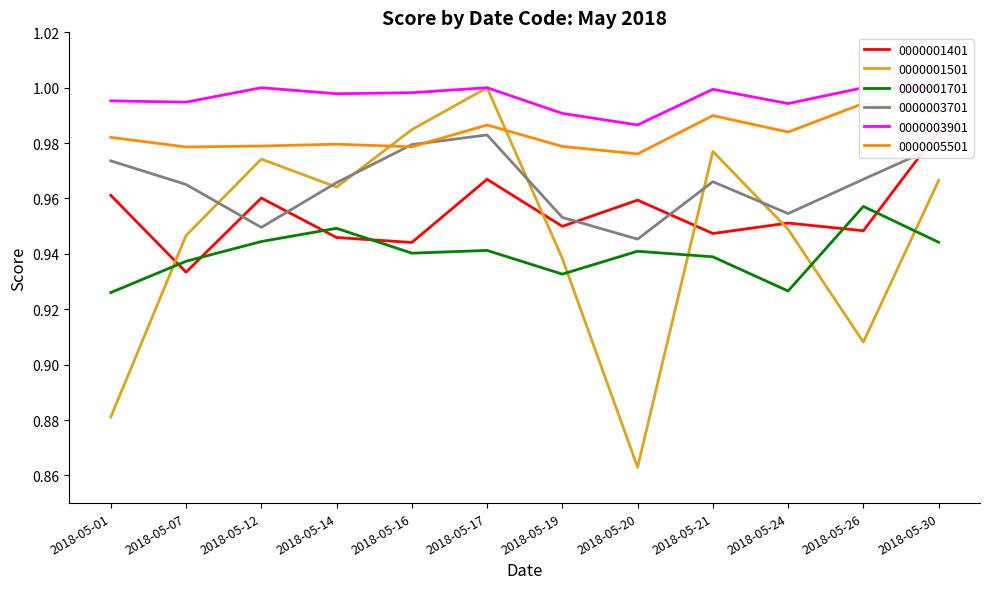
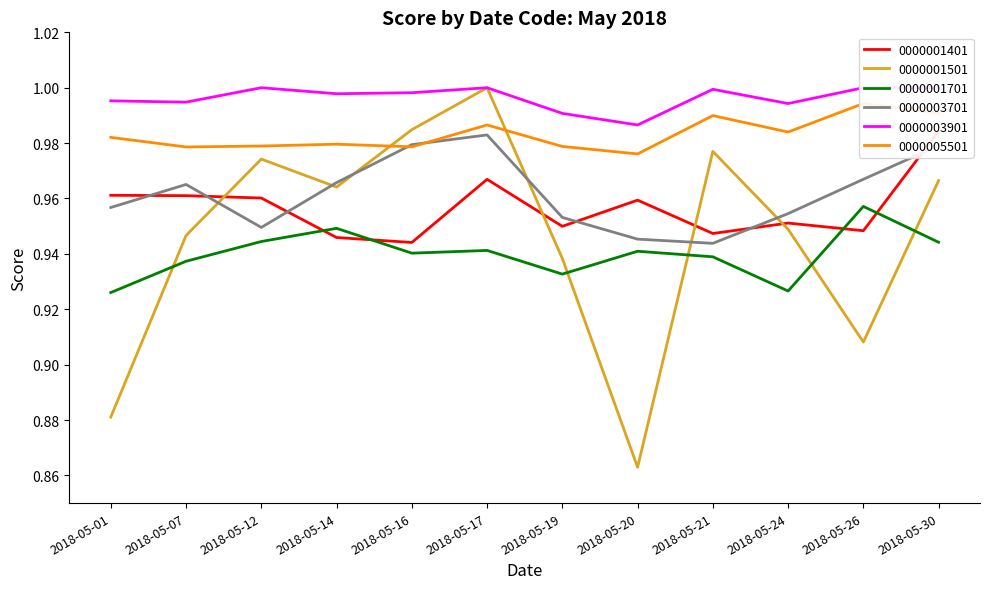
  {
    "0000001401": {
      "2018-05-01": 0.961,
-     "2018-05-07": 0.933,
+     "2018-05-07": 0.961,
      "2018-05-12": 0.960,
      "2018-05-14": 0.946,
      "2018-05-16": 0.944,
      "2018-05-17": 0.967,
      "2018-05-19": 0.950,
      "2018-05-20": 0.959,
      "2018-05-21": 0.947,
      "2018-05-24": 0.951,
      "2018-05-26": 0.948
    },
    "0000001701": {
      "2018-05-01": 0.926,
      "2018-05-07": 0.937,
      "2018-05-12": 0.944,
      "2018-05-14": 0.949,
      "2018-05-16": 0.940,
      "2018-05-17": 0.941,
      "2018-05-19": 0.933,
      "2018-05-20": 0.941,
      "2018-05-21": 0.939,
      "2018-05-24": 0.927,
      "2018-05-26": 0.957,
      "2018-05-30": 0.944
    },
    "0000003701": {
-     "2018-05-01": 0.974,
+     "2018-05-01": 0.957,
      "2018-05-07": 0.965,
      "2018-05-12": 0.950,
      "2018-05-14": 0.966,
      "2018-05-17": 0.983,
      "2018-05-19": 0.953,
      "2018-05-20": 0.945,
-     "2018-05-21": 0.966,
+     "2018-05-21": 0.944,
      "2018-05-24": 0.955,
      "2018-05-26": 0.967
    },
    "0000003901": {
      "2018-05-01": 0.995,
      "2018-05-07": 0.995,
      "2018-05-12": 1.000,
      "2018-05-14": 0.998,
      "2018-05-16": 0.998,
      "2018-05-19": 0.991,
      "2018-05-20": 0.987,
      "2018-05-21": 0.999,
      "2018-05-24": 0.994
    }
  }
